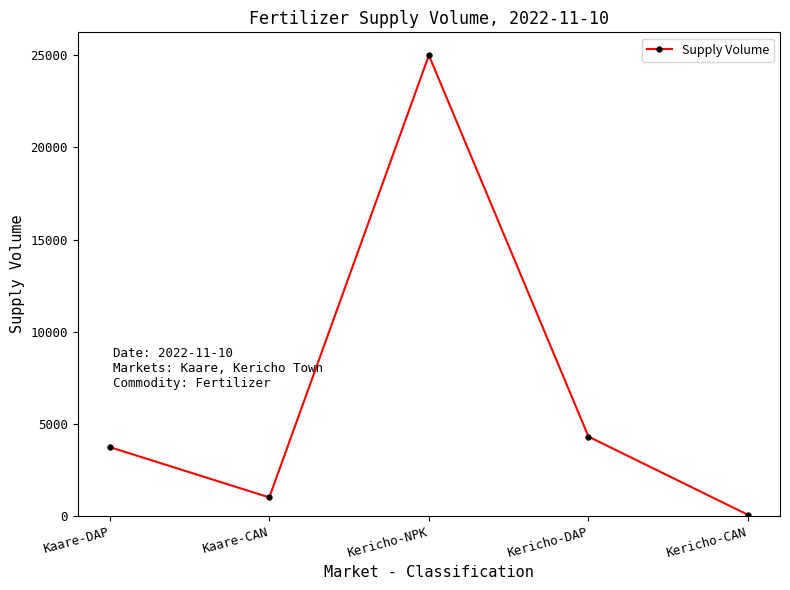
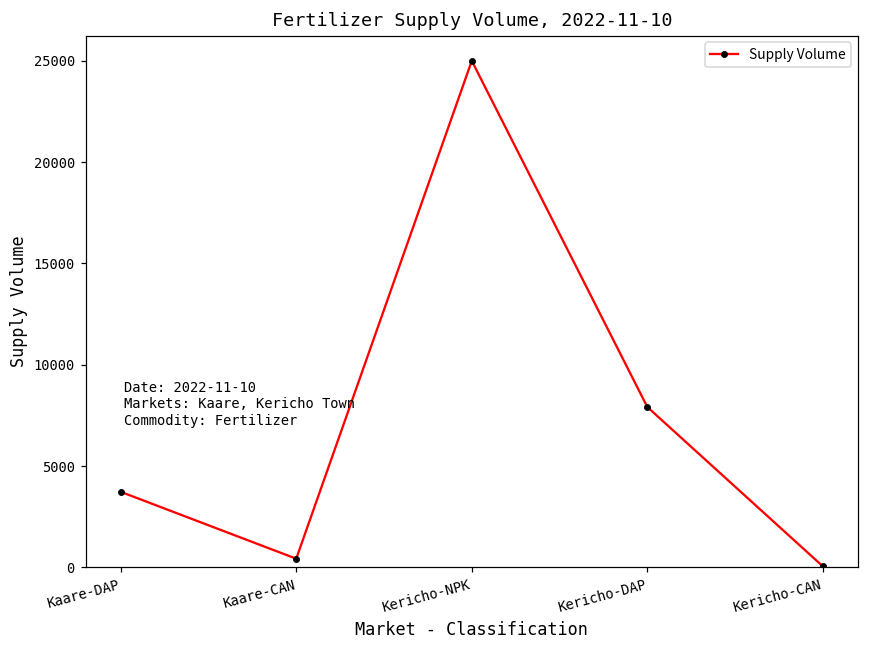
  {
    "Kaare-DAP": 3700,
-   "Kaare-CAN": 1000,
+   "Kaare-CAN": 400,
    "Kericho-NPK": 25000,
-   "Kericho-DAP": 4300,
+   "Kericho-DAP": 7900,
    "Kericho-CAN": 100
  }
